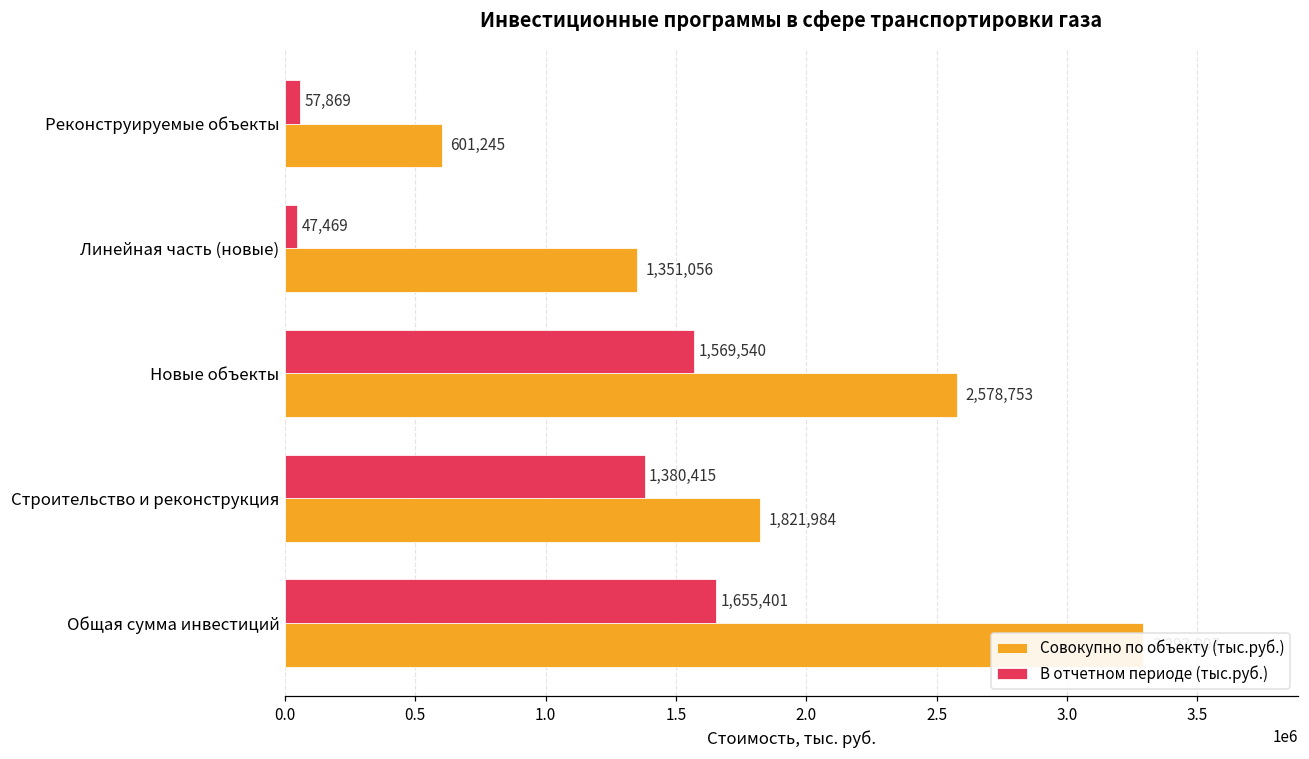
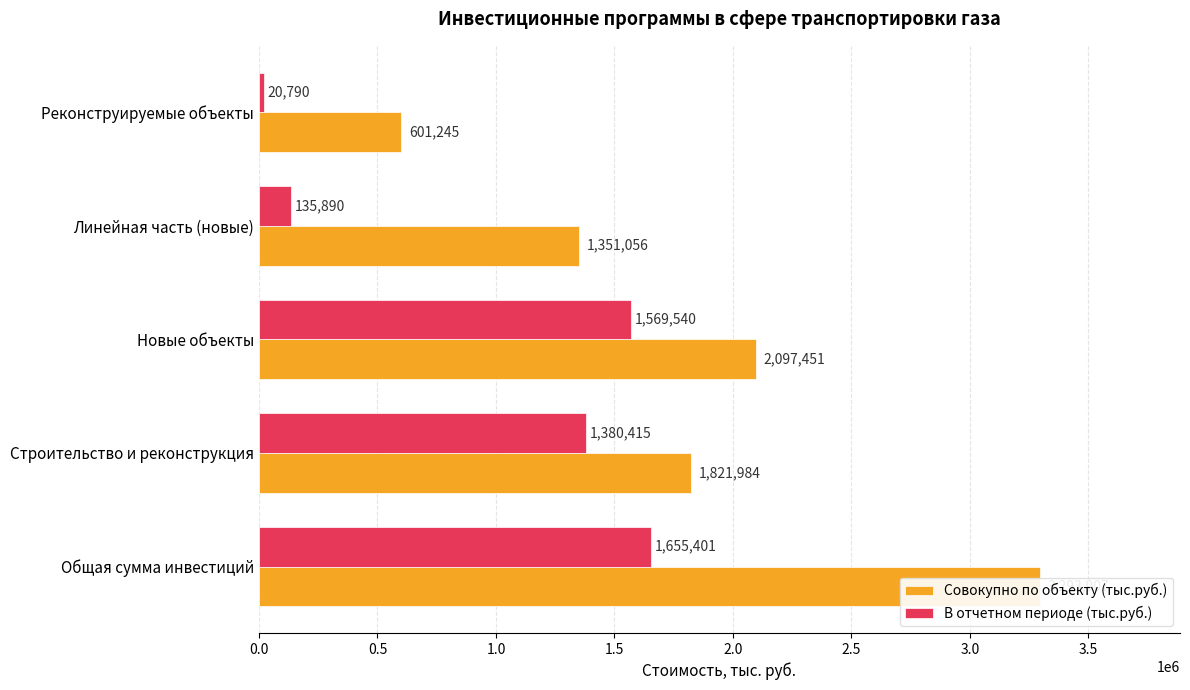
  {
    "Совокупно по объекту (тыс.руб.)": {
      "Реконструируемые объекты": "601,245",
      "Линейная часть (новые)": "1,351,056",
-     "Новые объекты": "2,578,753",
+     "Новые объекты": "2,097,451",
      "Строительство и реконструкция": "1,821,984"
    },
    "В отчетном периоде (тыс.руб.)": {
-     "Реконструируемые объекты": "57,869",
-     "Линейная часть (новые)": "47,469",
+     "Реконструируемые объекты": "20,790",
+     "Линейная часть (новые)": "135,890",
      "Новые объекты": "1,569,540",
      "Строительство и реконструкция": "1,380,415",
      "Общая сумма инвестиций": "1,655,401"
    }
  }
